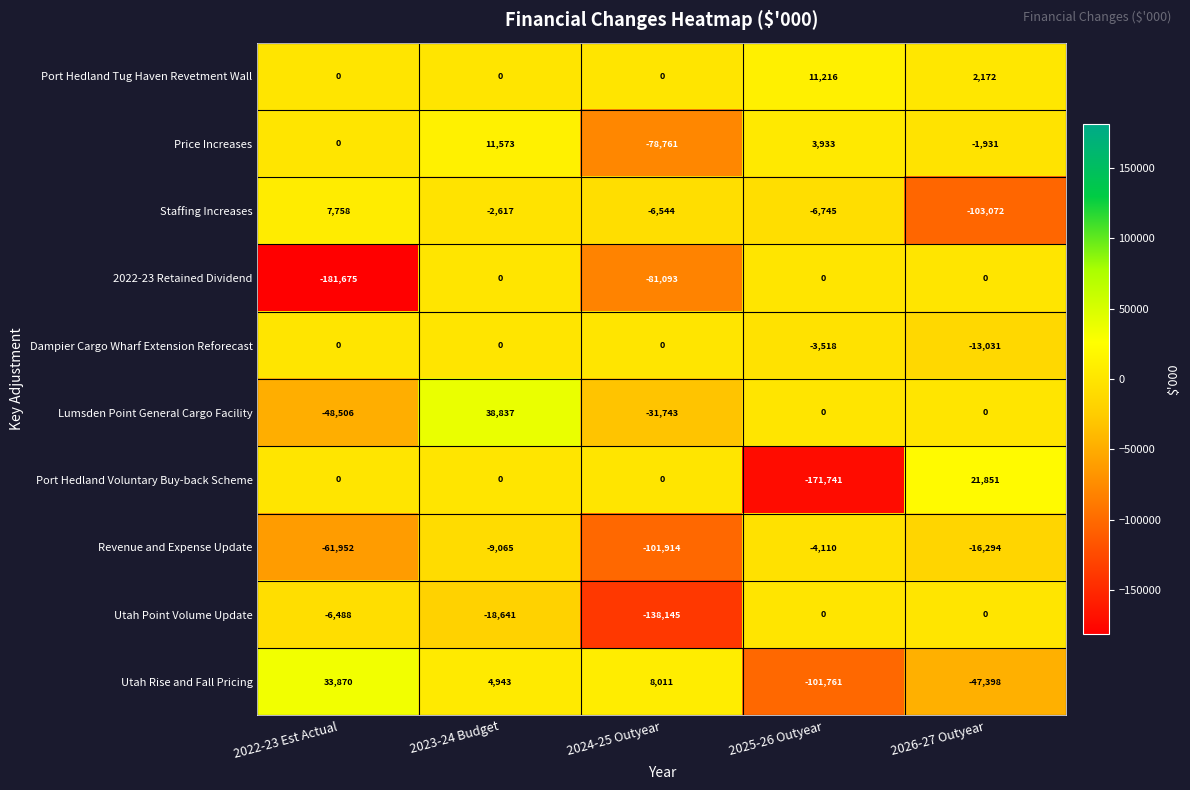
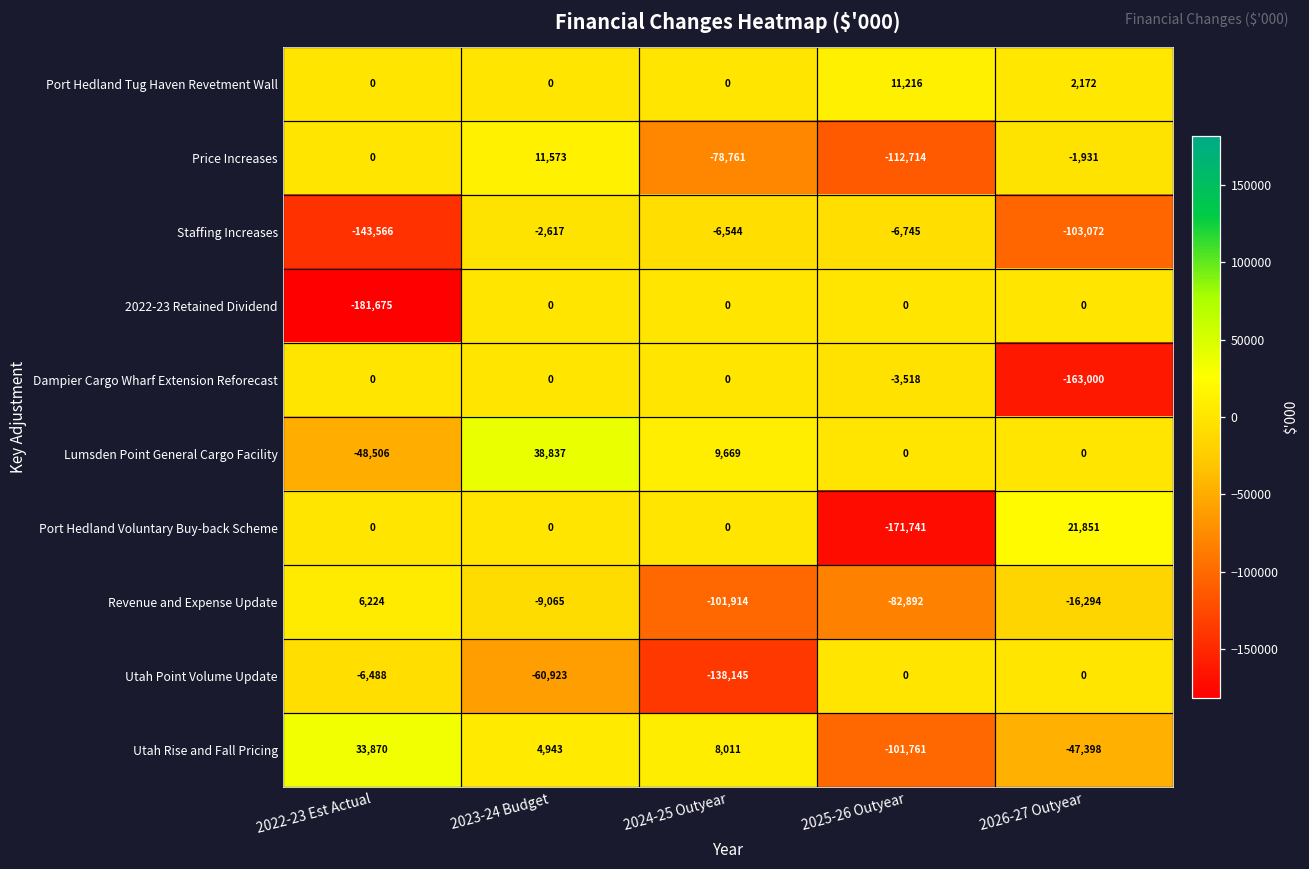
  {
    "Port Hedland Tug Haven Revetment Wall": {
      "2022-23 Est Actual": "0",
      "2023-24 Budget": "0",
      "2024-25 Outyear": "0",
      "2025-26 Outyear": "11,216",
      "2026-27 Outyear": "2,172"
    },
    "Price Increases": {
      "2022-23 Est Actual": "0",
      "2023-24 Budget": "11,573",
      "2024-25 Outyear": "-78,761",
-     "2025-26 Outyear": "3,933",
+     "2025-26 Outyear": "-112,714",
      "2026-27 Outyear": "-1,931"
    },
    "Staffing Increases": {
-     "2022-23 Est Actual": "7,758",
+     "2022-23 Est Actual": "-143,566",
      "2023-24 Budget": "-2,617",
      "2024-25 Outyear": "-6,544",
      "2025-26 Outyear": "-6,745",
      "2026-27 Outyear": "-103,072"
    },
    "2022-23 Retained Dividend": {
      "2022-23 Est Actual": "-181,675",
      "2023-24 Budget": "0",
-     "2024-25 Outyear": "-81,093",
+     "2024-25 Outyear": "0",
      "2025-26 Outyear": "0",
      "2026-27 Outyear": "0"
    },
    "Dampier Cargo Wharf Extension Reforecast": {
      "2022-23 Est Actual": "0",
      "2023-24 Budget": "0",
      "2024-25 Outyear": "0",
      "2025-26 Outyear": "-3,518",
-     "2026-27 Outyear": "-13,031"
+     "2026-27 Outyear": "-163,000"
    },
    "Lumsden Point General Cargo Facility": {
      "2022-23 Est Actual": "-48,506",
      "2023-24 Budget": "38,837",
-     "2024-25 Outyear": "-31,743",
+     "2024-25 Outyear": "9,669",
      "2025-26 Outyear": "0",
      "2026-27 Outyear": "0"
    },
    "Port Hedland Voluntary Buy-back Scheme": {
      "2022-23 Est Actual": "0",
      "2023-24 Budget": "0",
      "2024-25 Outyear": "0",
      "2025-26 Outyear": "-171,741",
      "2026-27 Outyear": "21,851"
    },
    "Revenue and Expense Update": {
-     "2022-23 Est Actual": "-61,952",
+     "2022-23 Est Actual": "6,224",
      "2023-24 Budget": "-9,065",
      "2024-25 Outyear": "-101,914",
-     "2025-26 Outyear": "-4,110",
+     "2025-26 Outyear": "-82,892",
      "2026-27 Outyear": "-16,294"
    },
    "Utah Point Volume Update": {
      "2022-23 Est Actual": "-6,488",
-     "2023-24 Budget": "-18,641",
+     "2023-24 Budget": "-60,923",
      "2024-25 Outyear": "-138,145",
      "2025-26 Outyear": "0",
      "2026-27 Outyear": "0"
    },
    "Utah Rise and Fall Pricing": {
      "2022-23 Est Actual": "33,870",
      "2023-24 Budget": "4,943",
      "2024-25 Outyear": "8,011",
      "2025-26 Outyear": "-101,761",
      "2026-27 Outyear": "-47,398"
    }
  }
